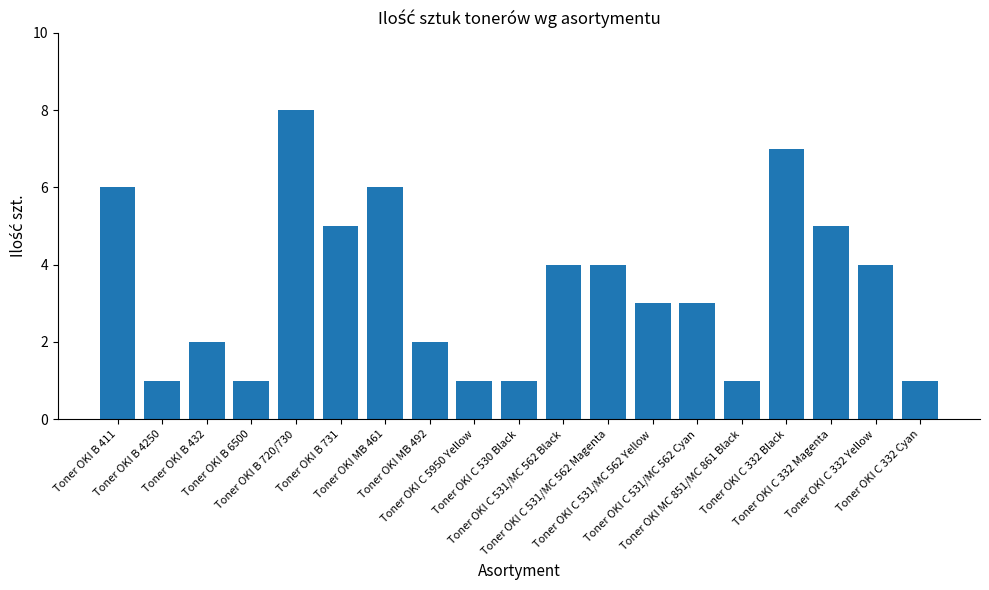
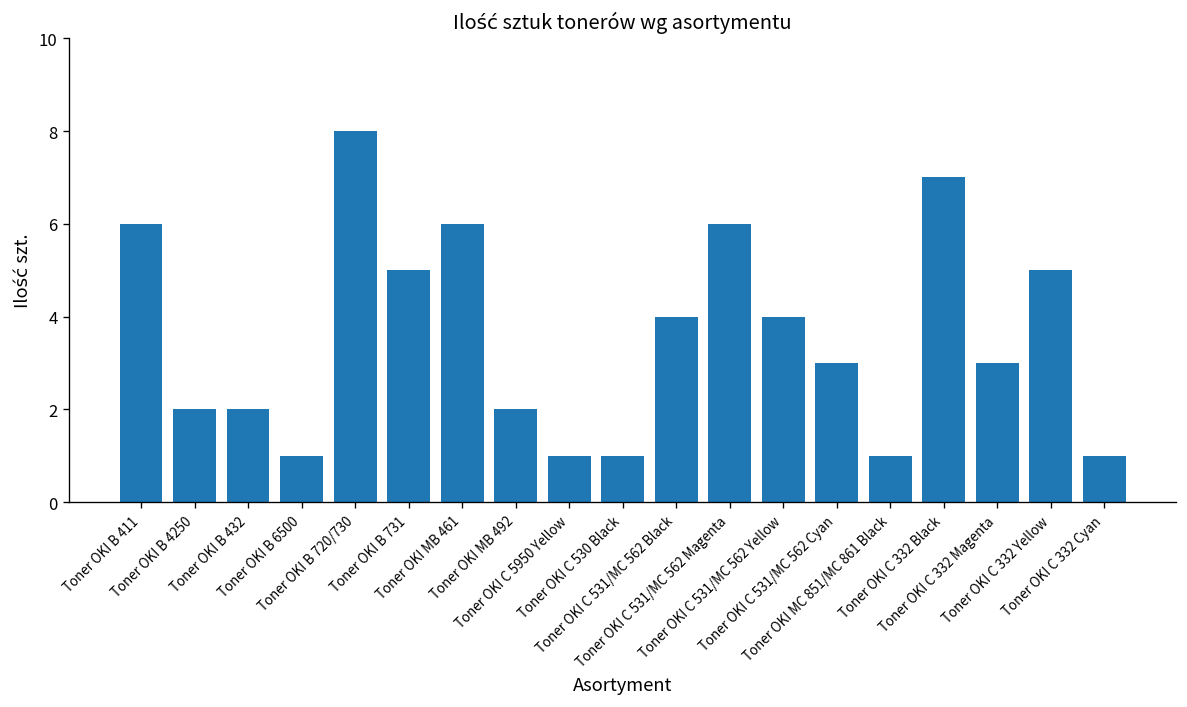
  {
    "Toner OKI B 411": 6,
-   "Toner OKI B 4250": 1,
+   "Toner OKI B 4250": 2,
    "Toner OKI B 432": 2,
    "Toner OKI B 6500": 1,
    "Toner OKI B 720/730": 8,
    "Toner OKI B 731": 5,
    "Toner OKI MB 461": 6,
    "Toner OKI MB 492": 2,
    "Toner OKI C 5950 Yellow": 1,
    "Toner OKI C 530 Black": 1,
    "Toner OKI C 531/MC 562 Black": 4,
-   "Toner OKI C 531/MC 562 Magenta": 4,
-   "Toner OKI C 531/MC 562 Yellow": 3,
+   "Toner OKI C 531/MC 562 Magenta": 6,
+   "Toner OKI C 531/MC 562 Yellow": 4,
    "Toner OKI C 531/MC 562 Cyan": 3,
    "Toner OKI MC 851/MC 861 Black": 1,
    "Toner OKI C 332 Black": 7,
-   "Toner OKI C 332 Magenta": 5,
-   "Toner OKI C 332 Yellow": 4,
+   "Toner OKI C 332 Magenta": 3,
+   "Toner OKI C 332 Yellow": 5,
    "Toner OKI C 332 Cyan": 1
  }
